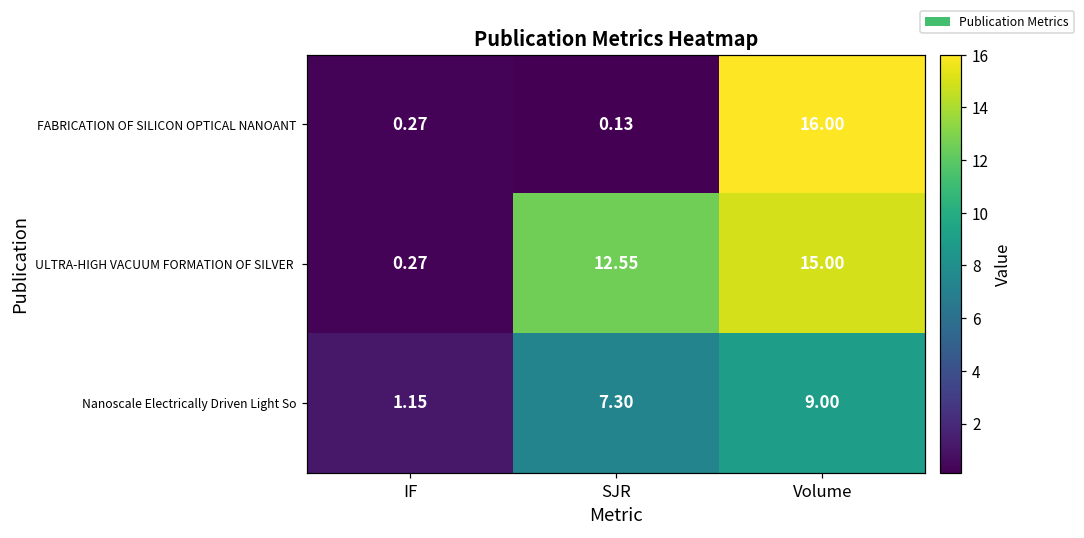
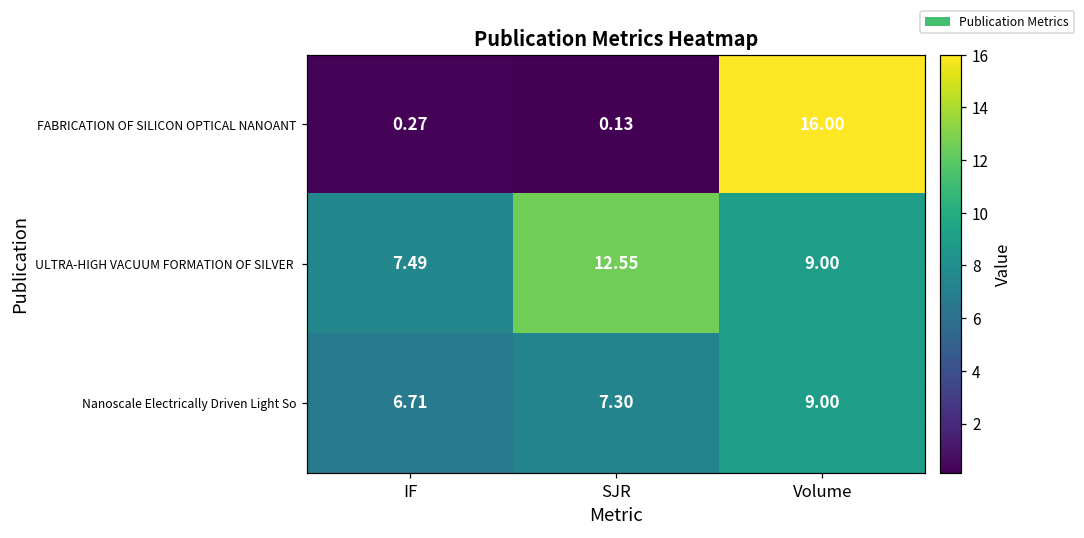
  {
    "FABRICATION OF SILICON OPTICAL NANOANT": {
      "IF": 0.27,
      "SJR": 0.13,
      "Volume": 16.00
    },
    "ULTRA-HIGH VACUUM FORMATION OF SILVER": {
-     "IF": 0.27,
+     "IF": 7.49,
      "SJR": 12.55,
-     "Volume": 15.00
+     "Volume": 9.00
    },
    "Nanoscale Electrically Driven Light So": {
-     "IF": 1.15,
+     "IF": 6.71,
      "SJR": 7.30,
      "Volume": 9.00
    }
  }
